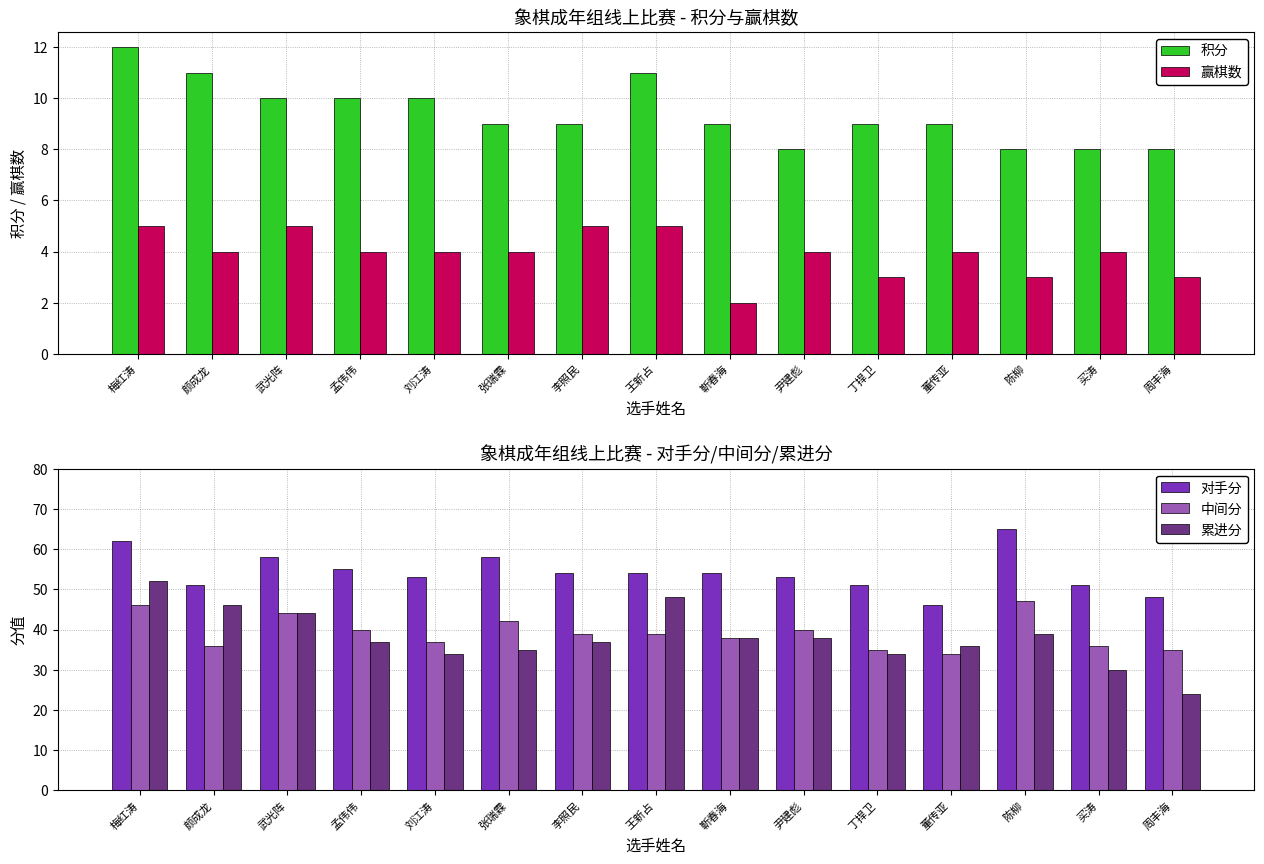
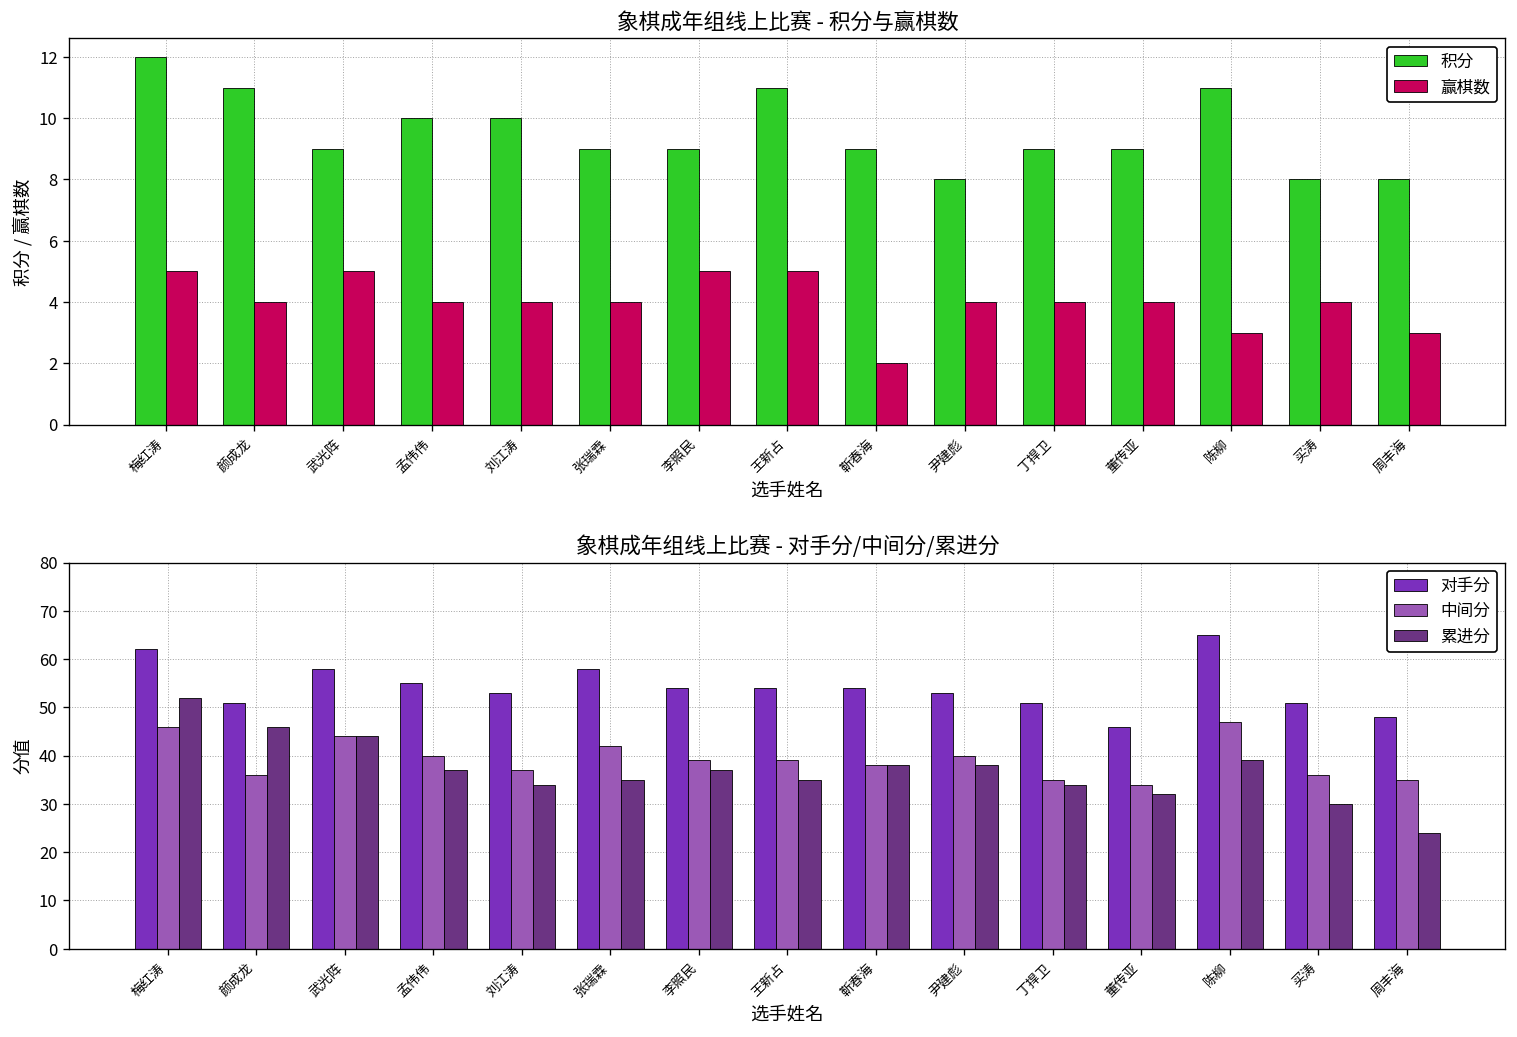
  {
    "象棋成年组线上比赛 - 积分与赢棋数": {
      "积分": {
        "梅红涛": 12,
        "颜成龙": 11,
-       "武光阵": 10,
+       "武光阵": 9,
        "孟伟伟": 10,
        "刘江涛": 10,
        "张瑞霖": 9,
        "李照民": 9,
        "王新占": 11,
        "靳春海": 9,
        "尹建彪": 8,
        "丁捍卫": 9,
        "董传亚": 9,
-       "陈柳": 8,
+       "陈柳": 11,
        "买涛": 8,
        "周丰海": 8
      },
      "赢棋数": {
        "梅红涛": 5,
        "颜成龙": 4,
        "武光阵": 5,
        "孟伟伟": 4,
        "刘江涛": 4,
        "张瑞霖": 4,
        "李照民": 5,
        "王新占": 5,
        "靳春海": 2,
        "尹建彪": 4,
-       "丁捍卫": 3,
+       "丁捍卫": 4,
        "董传亚": 4,
        "陈柳": 3,
        "买涛": 4,
        "周丰海": 3
      }
    },
    "象棋成年组线上比赛 - 对手分/中间分/累进分": {
      "累进分": {
        "梅红涛": 52,
        "颜成龙": 46,
        "武光阵": 44,
        "孟伟伟": 37,
        "刘江涛": 34,
        "张瑞霖": 35,
        "李照民": 37,
-       "王新占": 48,
+       "王新占": 35,
        "靳春海": 38,
        "尹建彪": 38,
        "丁捍卫": 34,
-       "董传亚": 36,
+       "董传亚": 32,
        "陈柳": 39,
        "买涛": 30,
        "周丰海": 24
      }
    }
  }
